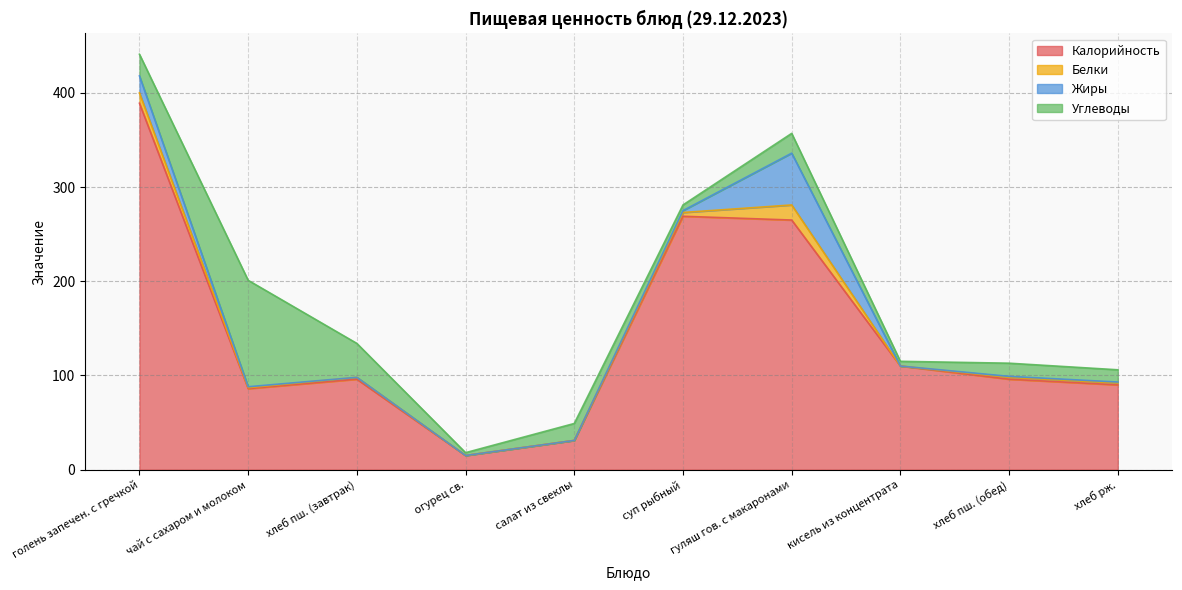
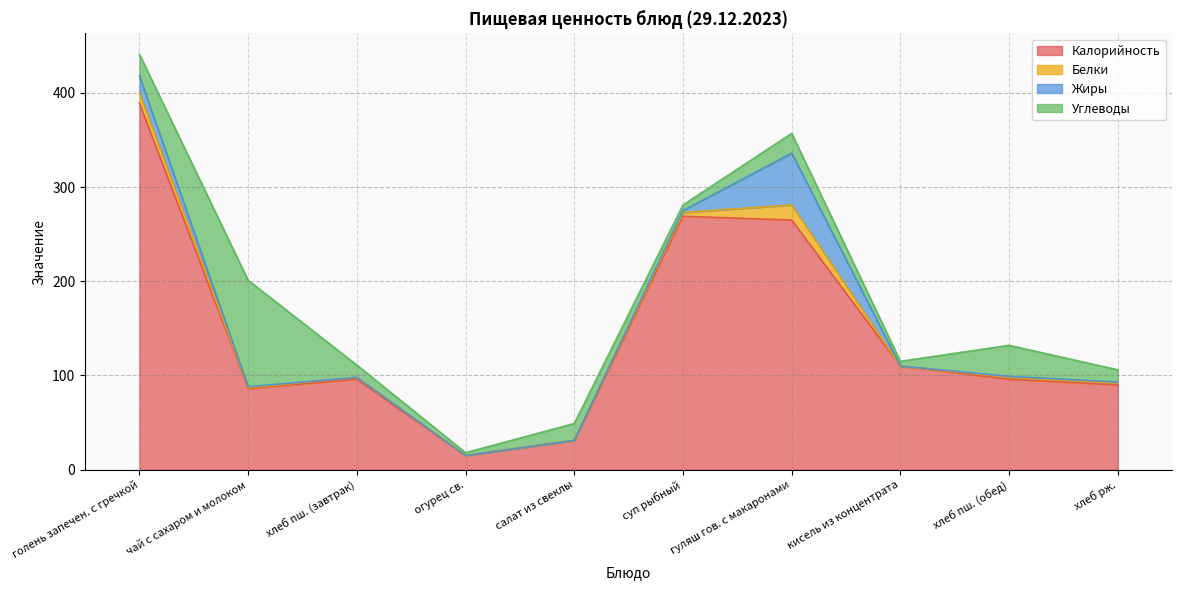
  {
    "Белки": {
      "голень запечен. с гречкой": 10,
      "гуляш гов. с макаронами": 20
    },
    "Жиры": {
      "голень запечен. с гречкой": 20,
      "гуляш гов. с макаронами": 60
    },
    "Углеводы": {
      "голень запечен. с гречкой": 20,
      "чай с сахаром и молоком": 110,
-     "хлеб пш. (завтрак)": 40,
+     "хлеб пш. (завтрак)": 10,
      "огурец св.": 0,
      "салат из свеклы": 20,
      "суп рыбный": 10,
      "гуляш гов. с макаронами": 20,
      "кисель из концентрата": 10,
-     "хлеб пш. (обед)": 10,
+     "хлеб пш. (обед)": 30,
      "хлеб рж.": 10
    }
  }
